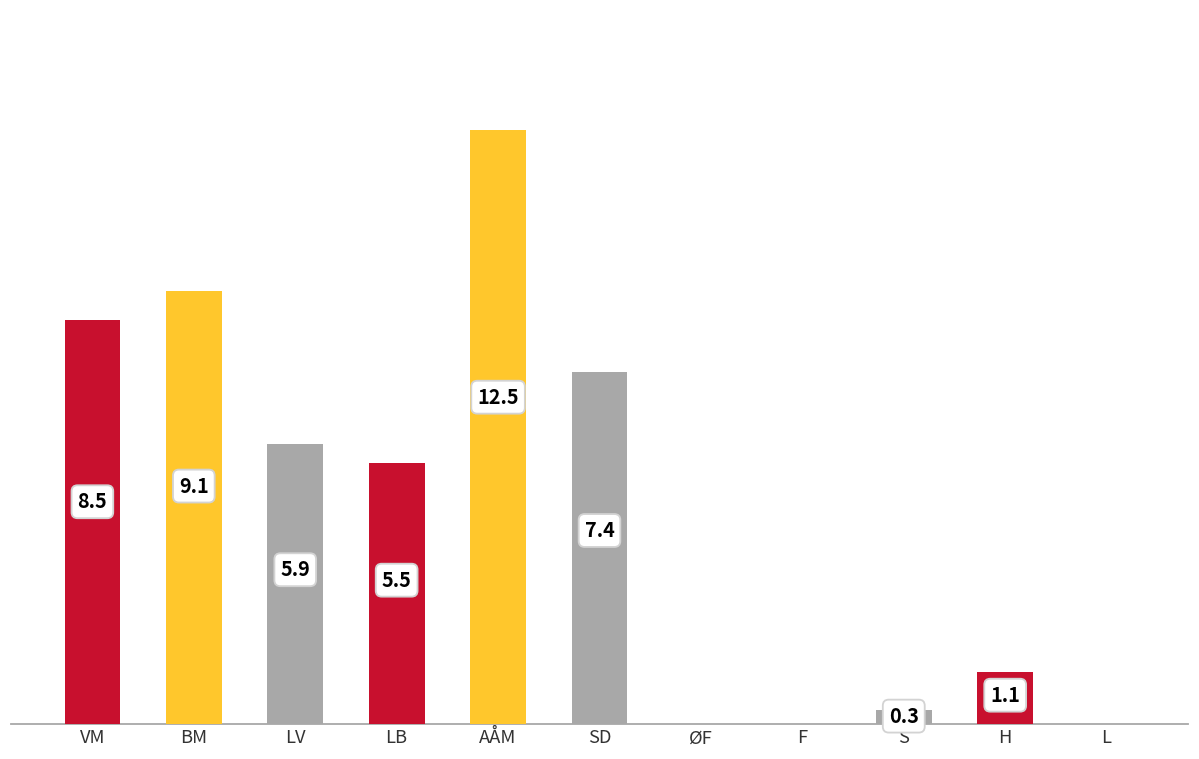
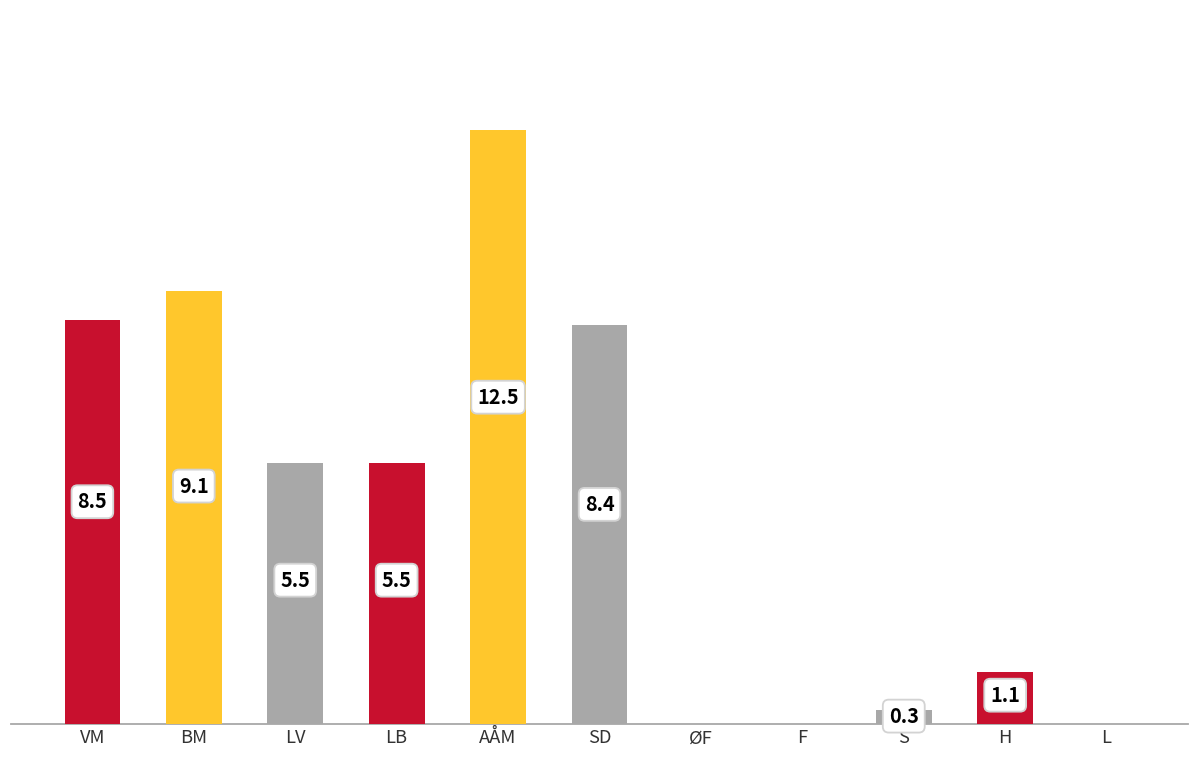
  {
-   "LV": 5.9,
-   "SD": 7.4
+   "LV": 5.5,
+   "SD": 8.4
  }
